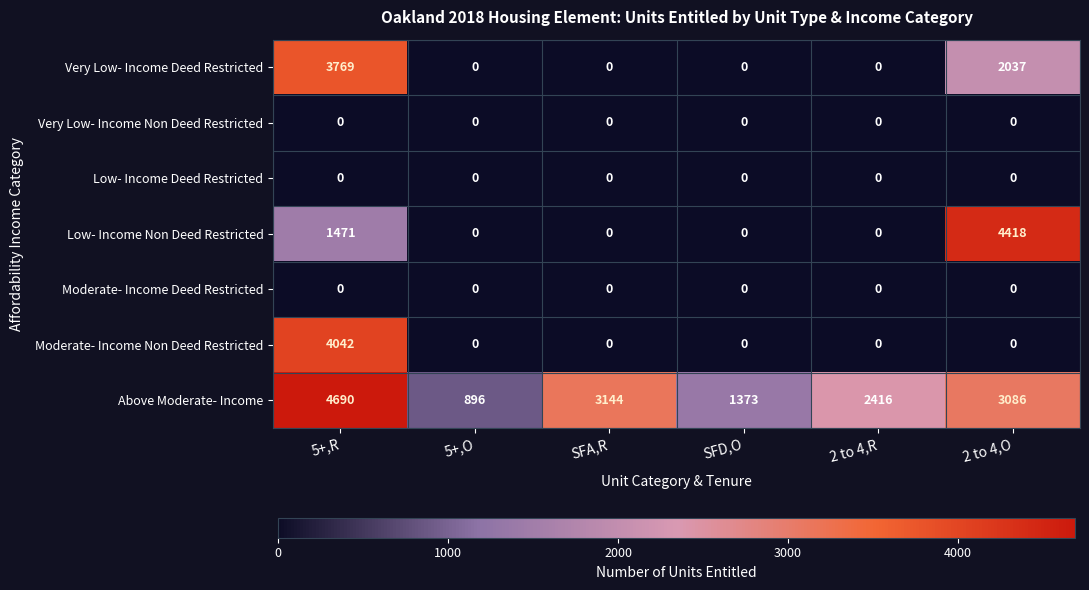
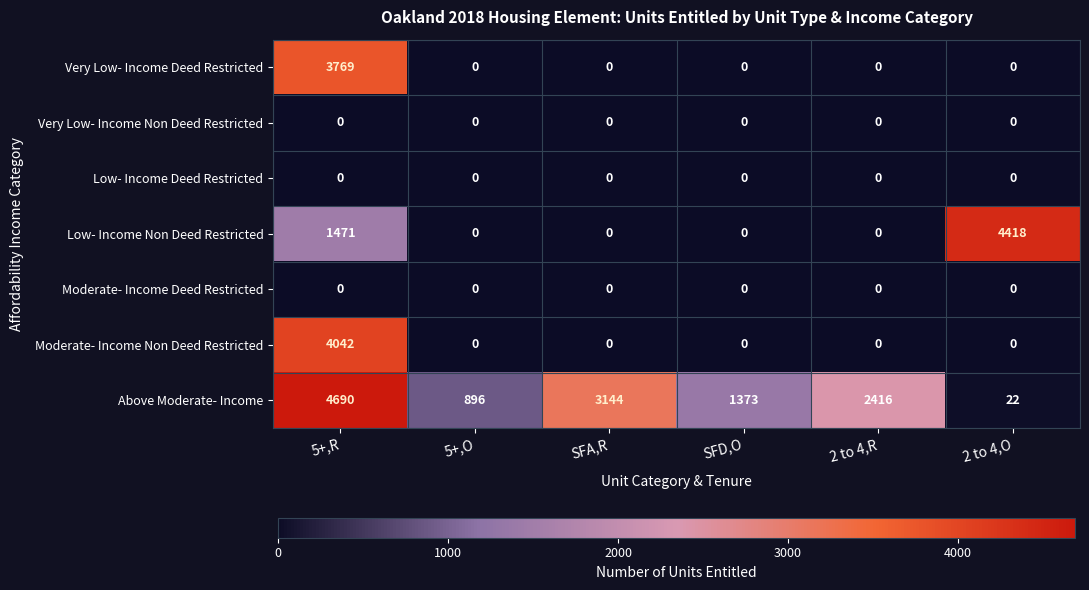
  {
    "Very Low- Income Deed Restricted": {
      "5+,R": 3769,
      "5+,O": 0,
      "SFA,R": 0,
      "SFD,O": 0,
      "2 to 4,R": 0,
-     "2 to 4,O": 2037
+     "2 to 4,O": 0
    },
    "Very Low- Income Non Deed Restricted": {
      "5+,R": 0,
      "5+,O": 0,
      "SFA,R": 0,
      "SFD,O": 0,
      "2 to 4,R": 0,
      "2 to 4,O": 0
    },
    "Low- Income Deed Restricted": {
      "5+,R": 0,
      "5+,O": 0,
      "SFA,R": 0,
      "SFD,O": 0,
      "2 to 4,R": 0,
      "2 to 4,O": 0
    },
    "Low- Income Non Deed Restricted": {
      "5+,R": 1471,
      "5+,O": 0,
      "SFA,R": 0,
      "SFD,O": 0,
      "2 to 4,R": 0,
      "2 to 4,O": 4418
    },
    "Moderate- Income Deed Restricted": {
      "5+,R": 0,
      "5+,O": 0,
      "SFA,R": 0,
      "SFD,O": 0,
      "2 to 4,R": 0,
      "2 to 4,O": 0
    },
    "Moderate- Income Non Deed Restricted": {
      "5+,R": 4042,
      "5+,O": 0,
      "SFA,R": 0,
      "SFD,O": 0,
      "2 to 4,R": 0,
      "2 to 4,O": 0
    },
    "Above Moderate- Income": {
      "5+,R": 4690,
      "5+,O": 896,
      "SFA,R": 3144,
      "SFD,O": 1373,
      "2 to 4,R": 2416,
-     "2 to 4,O": 3086
+     "2 to 4,O": 22
    }
  }
